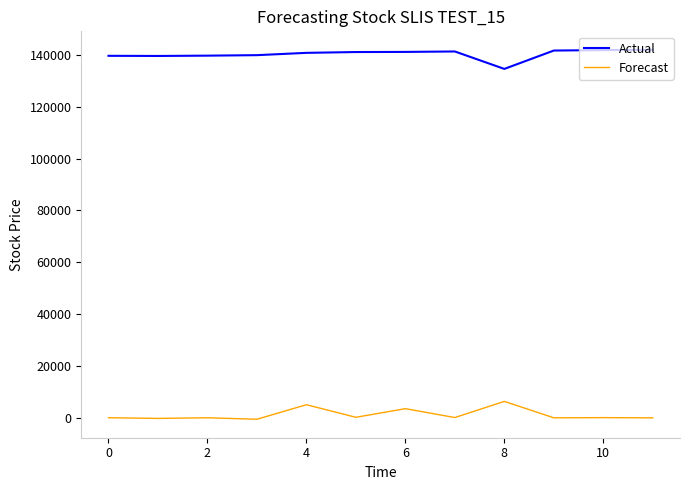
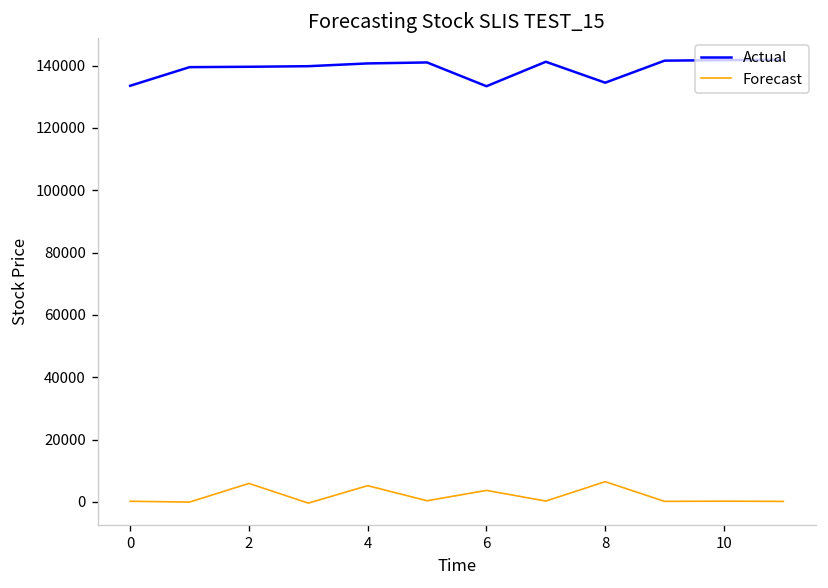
  {
    "Actual": {
-     "0": 140000,
+     "0": 134000,
      "2": 140000,
      "4": 141000,
-     "6": 141000,
+     "6": 133000,
      "8": 135000
    },
    "Forecast": {
      "0": 0,
-     "2": 0,
+     "2": 6000,
      "4": 5000,
      "6": 4000,
      "8": 6000,
      "10": 0
    }
  }
